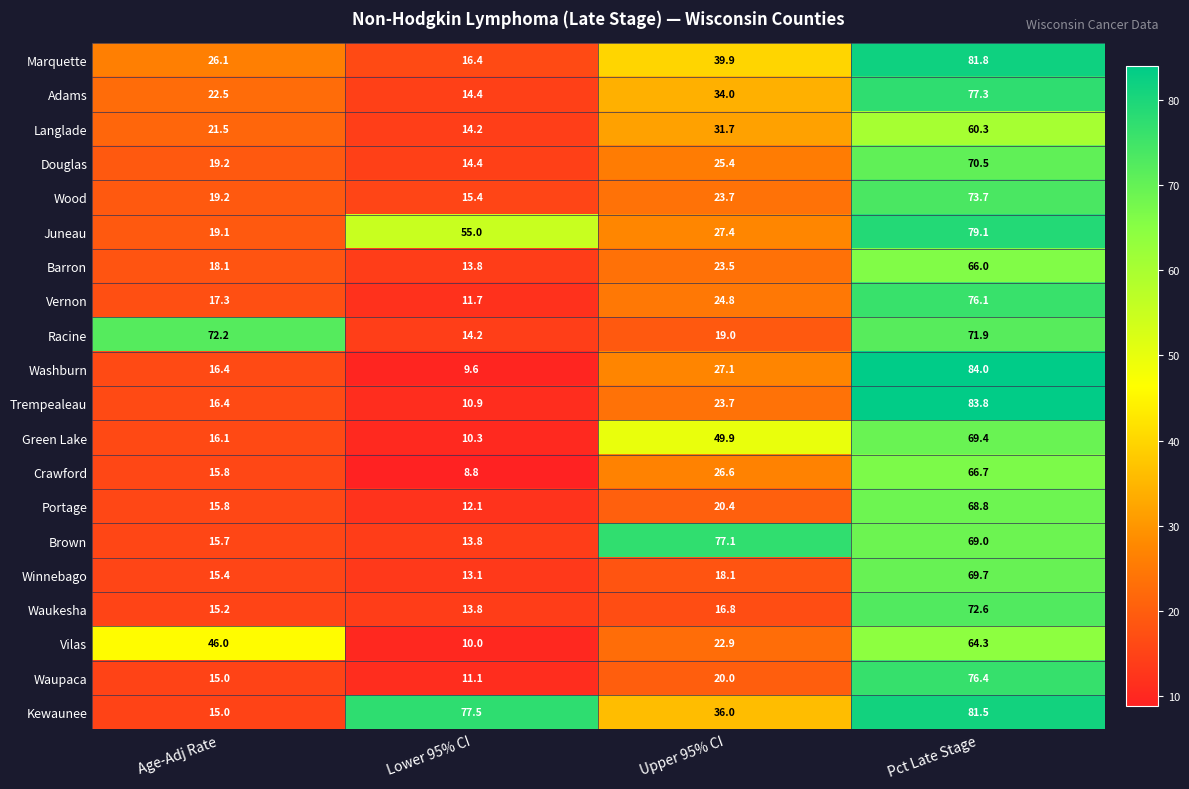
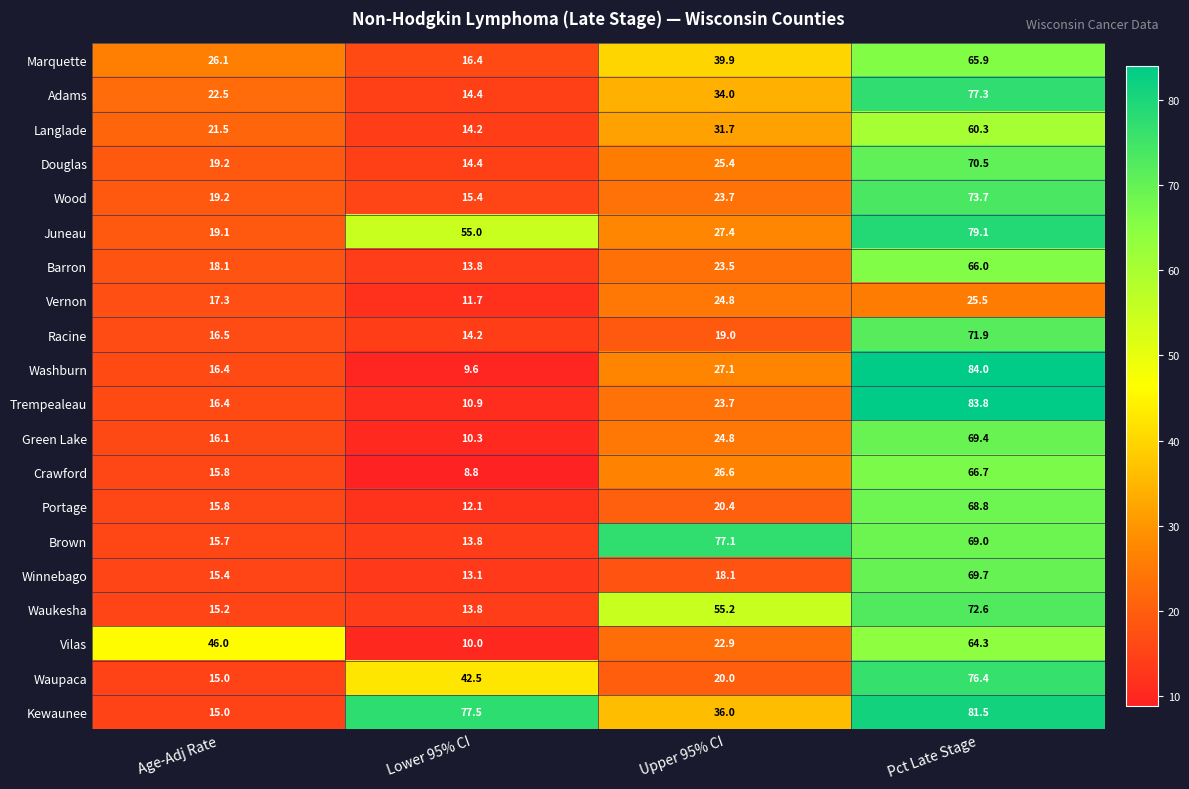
  {
    "Marquette": {
      "Age-Adj Rate": 26.1,
      "Lower 95% CI": 16.4,
      "Upper 95% CI": 39.9,
-     "Pct Late Stage": 81.8
+     "Pct Late Stage": 65.9
    },
    "Adams": {
      "Age-Adj Rate": 22.5,
      "Lower 95% CI": 14.4,
      "Upper 95% CI": 34.0,
      "Pct Late Stage": 77.3
    },
    "Langlade": {
      "Age-Adj Rate": 21.5,
      "Lower 95% CI": 14.2,
      "Upper 95% CI": 31.7,
      "Pct Late Stage": 60.3
    },
    "Douglas": {
      "Age-Adj Rate": 19.2,
      "Lower 95% CI": 14.4,
      "Upper 95% CI": 25.4,
      "Pct Late Stage": 70.5
    },
    "Wood": {
      "Age-Adj Rate": 19.2,
      "Lower 95% CI": 15.4,
      "Upper 95% CI": 23.7,
      "Pct Late Stage": 73.7
    },
    "Juneau": {
      "Age-Adj Rate": 19.1,
      "Lower 95% CI": 55.0,
      "Upper 95% CI": 27.4,
      "Pct Late Stage": 79.1
    },
    "Barron": {
      "Age-Adj Rate": 18.1,
      "Lower 95% CI": 13.8,
      "Upper 95% CI": 23.5,
      "Pct Late Stage": 66.0
    },
    "Vernon": {
      "Age-Adj Rate": 17.3,
      "Lower 95% CI": 11.7,
      "Upper 95% CI": 24.8,
-     "Pct Late Stage": 76.1
+     "Pct Late Stage": 25.5
    },
    "Racine": {
-     "Age-Adj Rate": 72.2,
+     "Age-Adj Rate": 16.5,
      "Lower 95% CI": 14.2,
      "Upper 95% CI": 19.0,
      "Pct Late Stage": 71.9
    },
    "Washburn": {
      "Age-Adj Rate": 16.4,
      "Lower 95% CI": 9.6,
      "Upper 95% CI": 27.1,
      "Pct Late Stage": 84.0
    },
    "Trempealeau": {
      "Age-Adj Rate": 16.4,
      "Lower 95% CI": 10.9,
      "Upper 95% CI": 23.7,
      "Pct Late Stage": 83.8
    },
    "Green Lake": {
      "Age-Adj Rate": 16.1,
      "Lower 95% CI": 10.3,
-     "Upper 95% CI": 49.9,
+     "Upper 95% CI": 24.8,
      "Pct Late Stage": 69.4
    },
    "Crawford": {
      "Age-Adj Rate": 15.8,
      "Lower 95% CI": 8.8,
      "Upper 95% CI": 26.6,
      "Pct Late Stage": 66.7
    },
    "Portage": {
      "Age-Adj Rate": 15.8,
      "Lower 95% CI": 12.1,
      "Upper 95% CI": 20.4,
      "Pct Late Stage": 68.8
    },
    "Brown": {
      "Age-Adj Rate": 15.7,
      "Lower 95% CI": 13.8,
      "Upper 95% CI": 77.1,
      "Pct Late Stage": 69.0
    },
    "Winnebago": {
      "Age-Adj Rate": 15.4,
      "Lower 95% CI": 13.1,
      "Upper 95% CI": 18.1,
      "Pct Late Stage": 69.7
    },
    "Waukesha": {
      "Age-Adj Rate": 15.2,
      "Lower 95% CI": 13.8,
-     "Upper 95% CI": 16.8,
+     "Upper 95% CI": 55.2,
      "Pct Late Stage": 72.6
    },
    "Vilas": {
      "Age-Adj Rate": 46.0,
      "Lower 95% CI": 10.0,
      "Upper 95% CI": 22.9,
      "Pct Late Stage": 64.3
    },
    "Waupaca": {
      "Age-Adj Rate": 15.0,
-     "Lower 95% CI": 11.1,
+     "Lower 95% CI": 42.5,
      "Upper 95% CI": 20.0,
      "Pct Late Stage": 76.4
    },
    "Kewaunee": {
      "Age-Adj Rate": 15.0,
      "Lower 95% CI": 77.5,
      "Upper 95% CI": 36.0,
      "Pct Late Stage": 81.5
    }
  }
